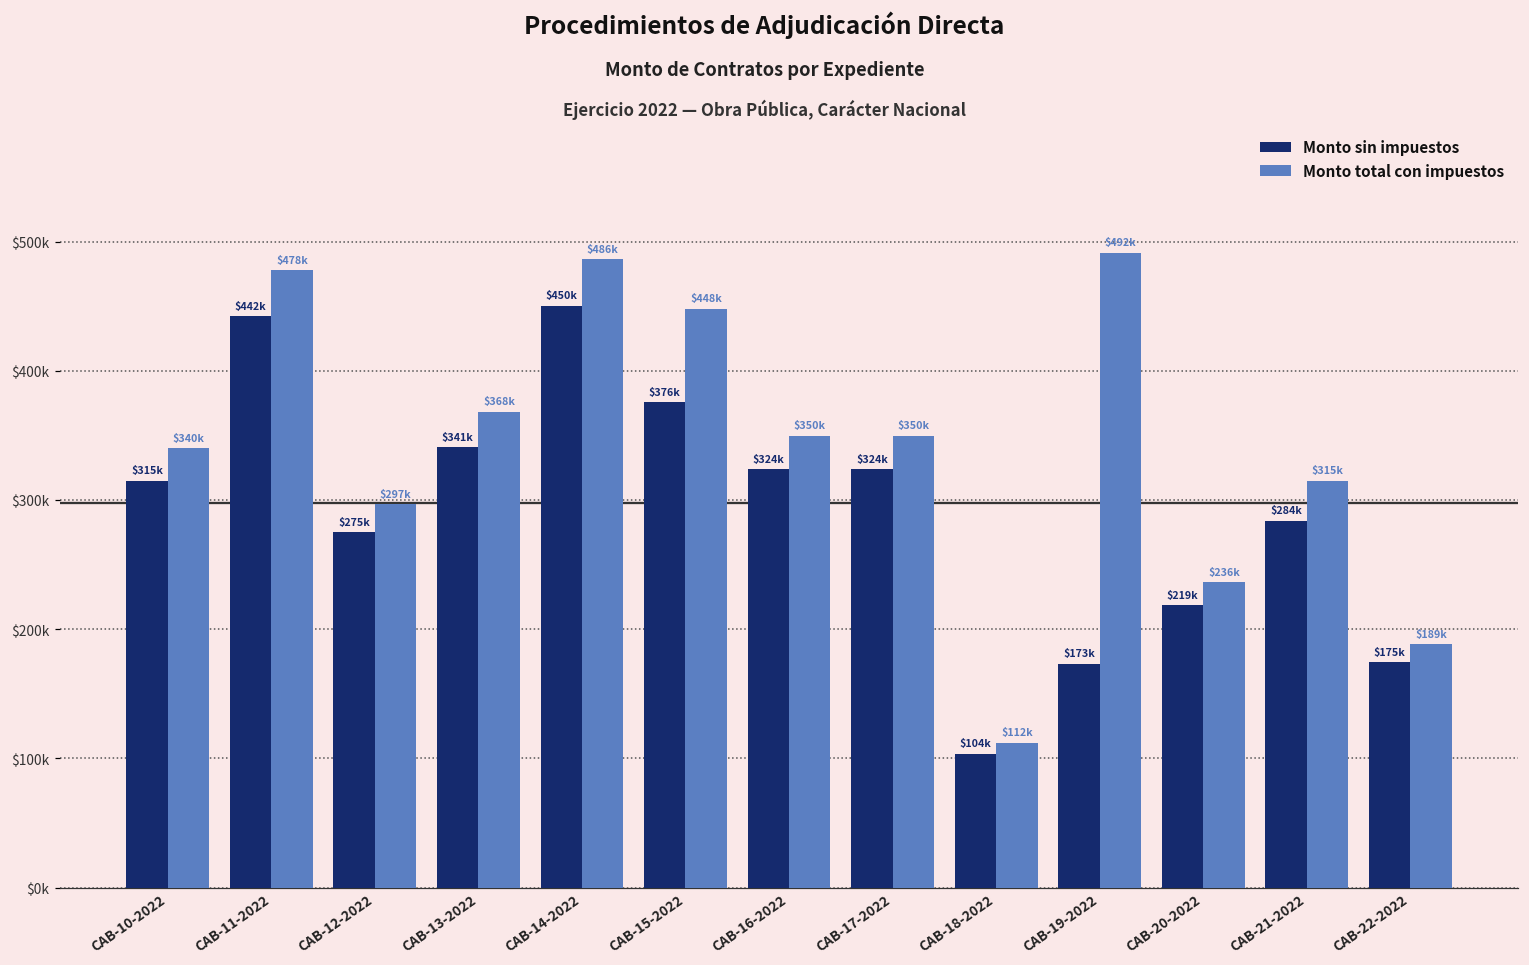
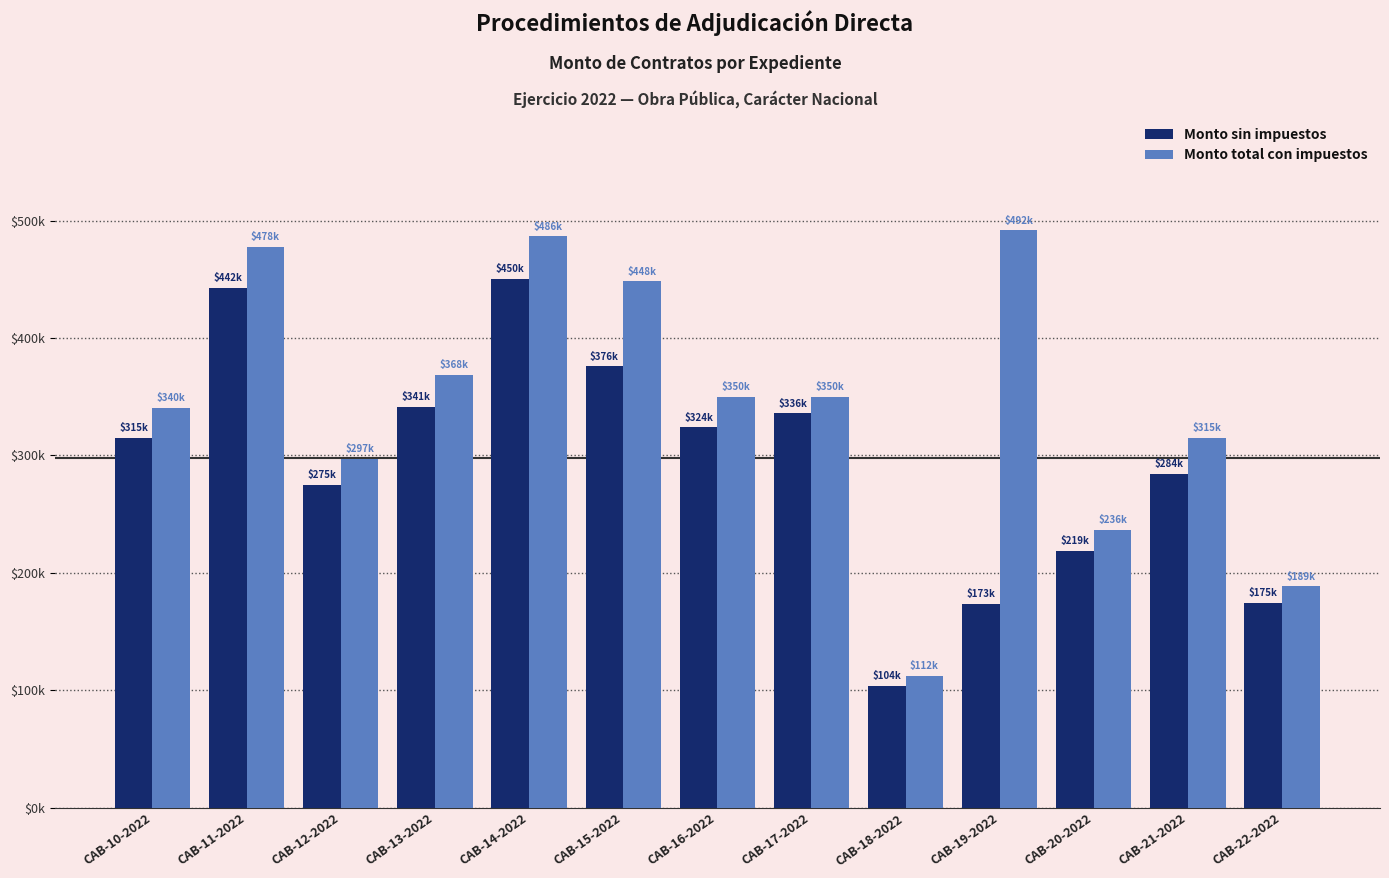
  {
    "Monto sin impuestos": {
      "CAB-10-2022": "$315k",
      "CAB-11-2022": "$442k",
      "CAB-12-2022": "$275k",
      "CAB-13-2022": "$341k",
      "CAB-14-2022": "$450k",
      "CAB-15-2022": "$376k",
      "CAB-16-2022": "$324k",
-     "CAB-17-2022": "$324k",
+     "CAB-17-2022": "$336k",
      "CAB-18-2022": "$104k",
      "CAB-19-2022": "$173k",
      "CAB-20-2022": "$219k",
      "CAB-21-2022": "$284k",
      "CAB-22-2022": "$175k"
    },
    "Monto total con impuestos": {
      "CAB-10-2022": "$340k",
      "CAB-11-2022": "$478k",
      "CAB-12-2022": "$297k",
      "CAB-13-2022": "$368k",
      "CAB-14-2022": "$486k",
      "CAB-15-2022": "$448k",
      "CAB-16-2022": "$350k",
      "CAB-17-2022": "$350k",
      "CAB-18-2022": "$112k",
      "CAB-19-2022": "$492k",
      "CAB-20-2022": "$236k",
      "CAB-21-2022": "$315k",
      "CAB-22-2022": "$189k"
    }
  }
